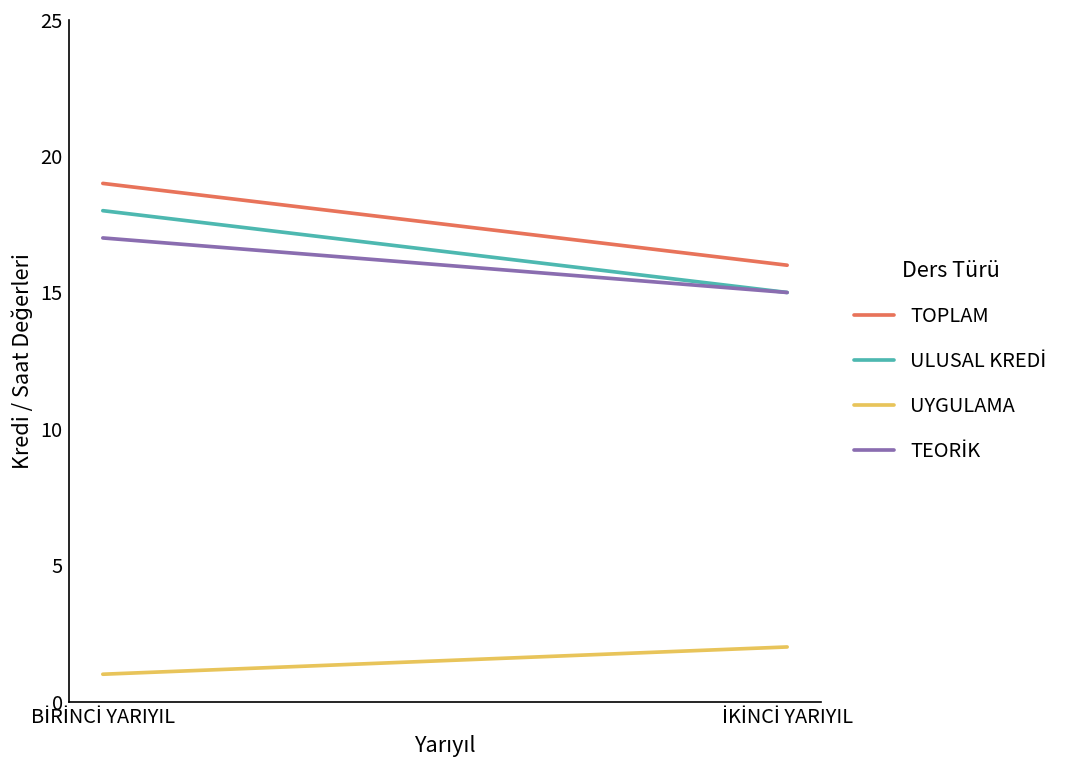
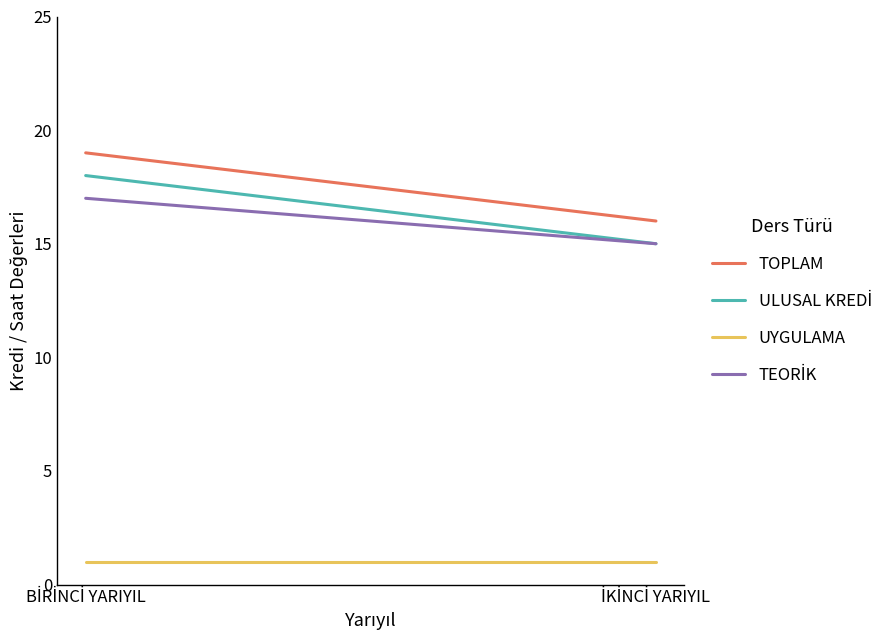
  {
    "TOPLAM": {
      "BİRİNCİ YARIYIL": 19,
      "İKİNCİ YARIYIL": 16
    },
    "ULUSAL KREDİ": {
      "BİRİNCİ YARIYIL": 18
    },
    "UYGULAMA": {
      "BİRİNCİ YARIYIL": 1,
-     "İKİNCİ YARIYIL": 2
+     "İKİNCİ YARIYIL": 1
    },
    "TEORİK": {
      "BİRİNCİ YARIYIL": 17
    }
  }
